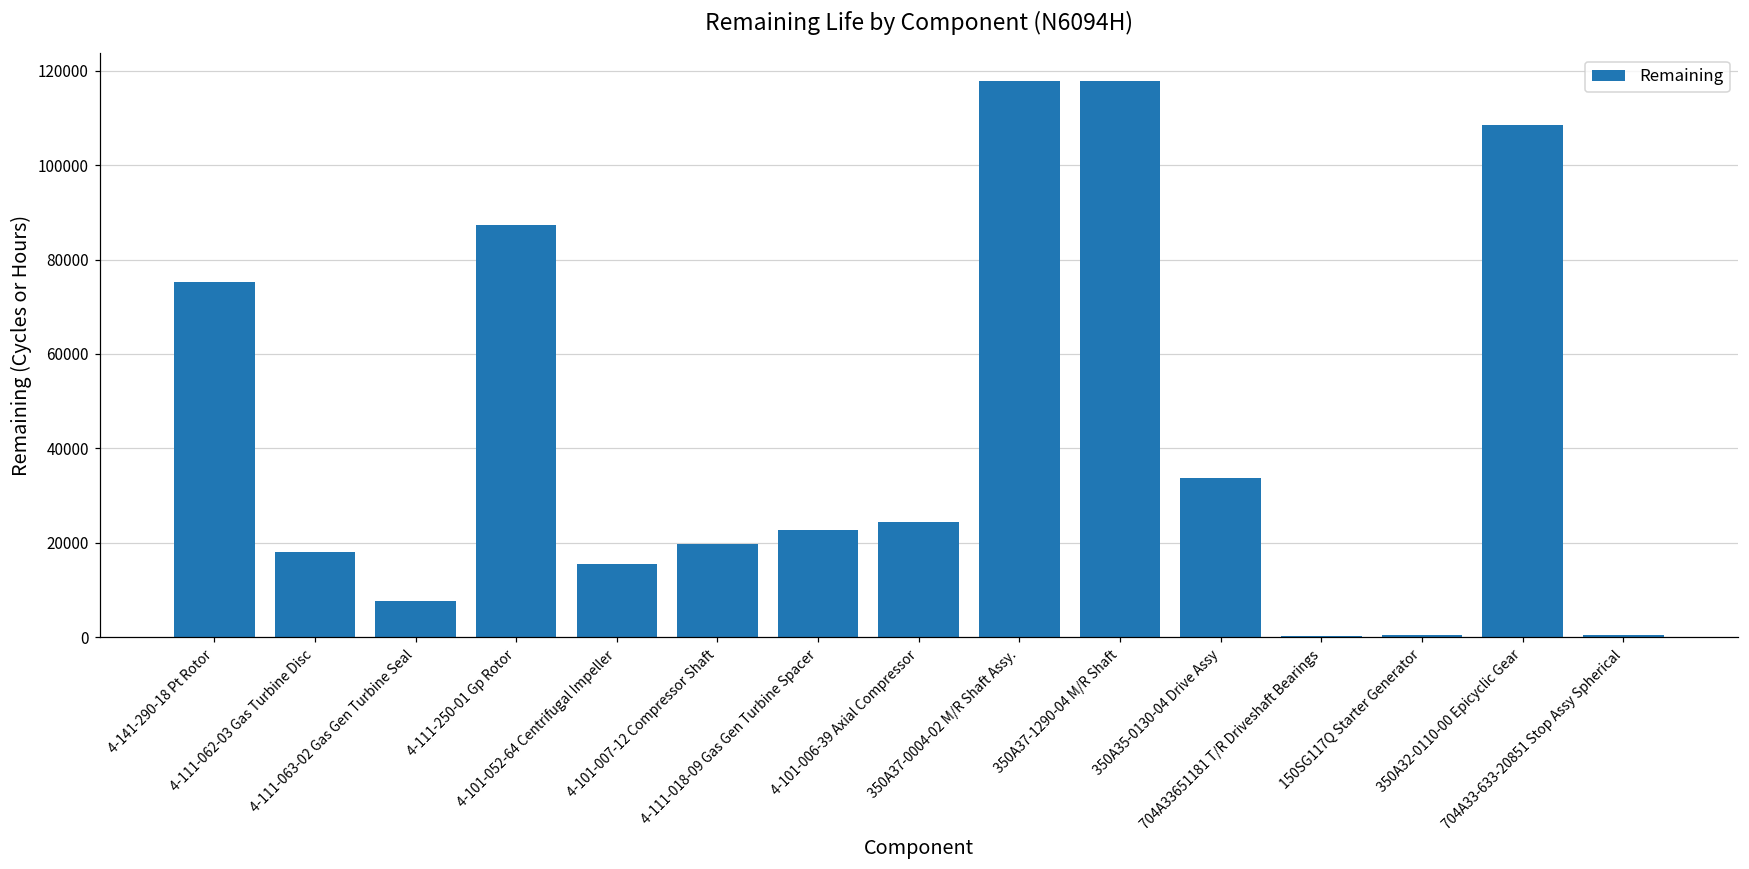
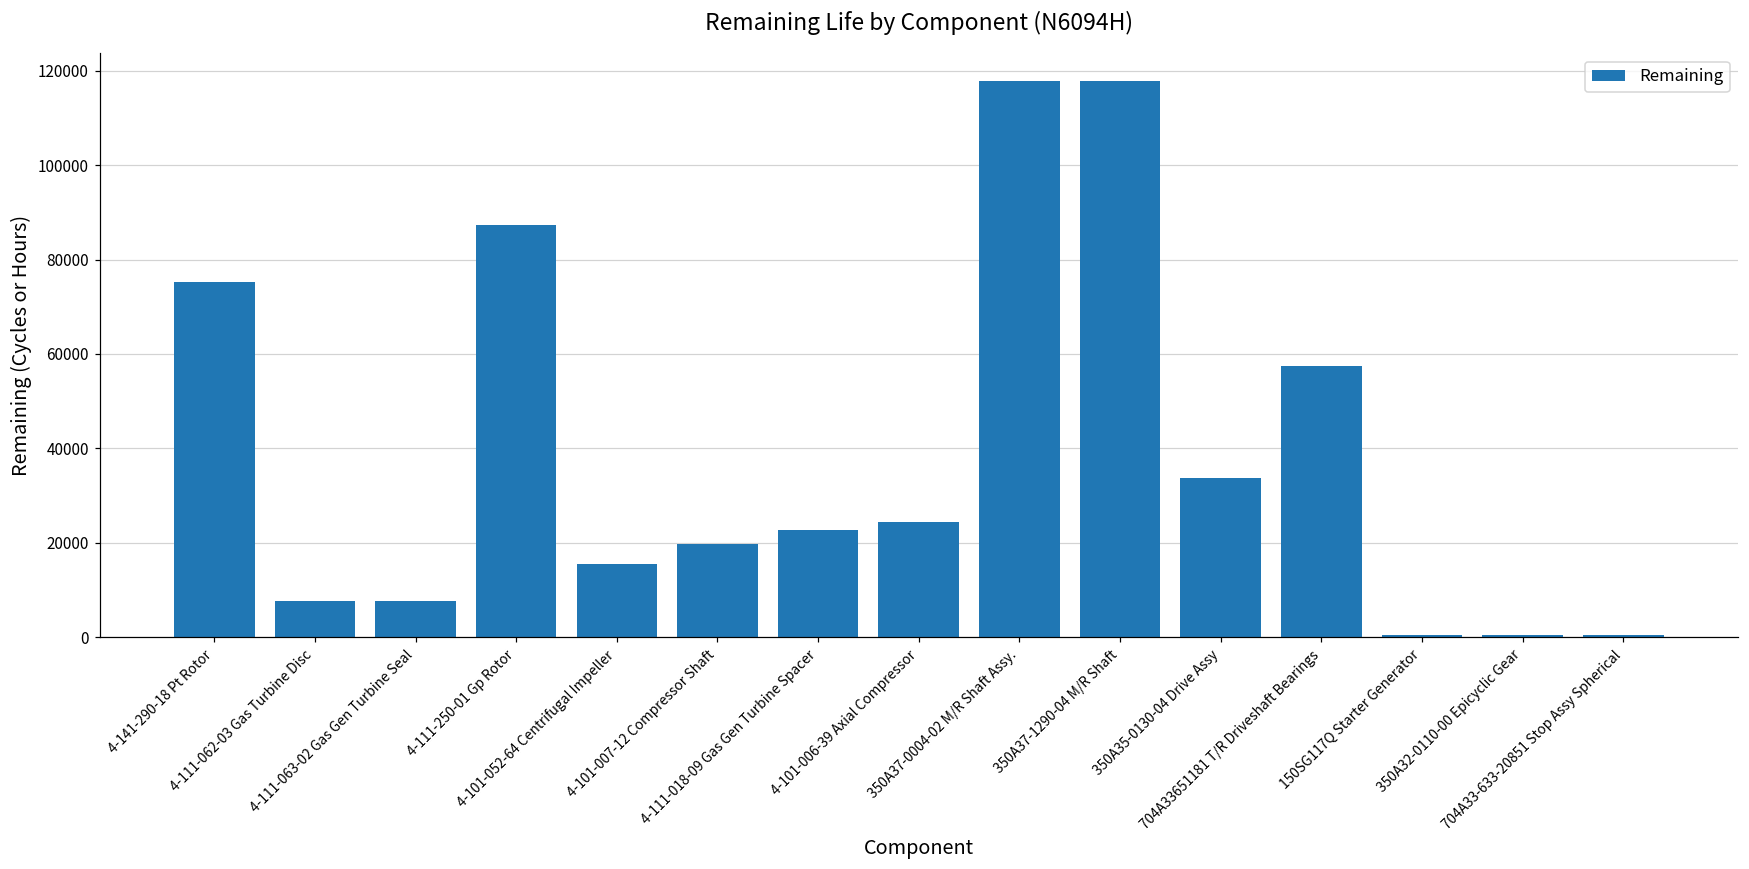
  {
    "4-141-290-18 Pt Rotor": 75000,
-   "4-111-062-03 Gas Turbine Disc": 18000,
+   "4-111-062-03 Gas Turbine Disc": 8000,
    "4-111-063-02 Gas Gen Turbine Seal": 8000,
    "4-111-250-01 Gp Rotor": 87000,
    "4-101-052-64 Centrifugal Impeller": 15000,
    "4-101-007-12 Compressor Shaft": 20000,
    "4-111-018-09 Gas Gen Turbine Spacer": 23000,
    "4-101-006-39 Axial Compressor": 24000,
    "350A37-0004-02 M/R Shaft Assy.": 118000,
    "350A37-1290-04 M/R Shaft": 118000,
    "350A35-0130-04 Drive Assy": 34000,
-   "704A33651181 T/R Driveshaft Bearings": 0,
-   "350A32-0110-00 Epicyclic Gear": 109000
+   "704A33651181 T/R Driveshaft Bearings": 58000,
+   "350A32-0110-00 Epicyclic Gear": 0
  }
